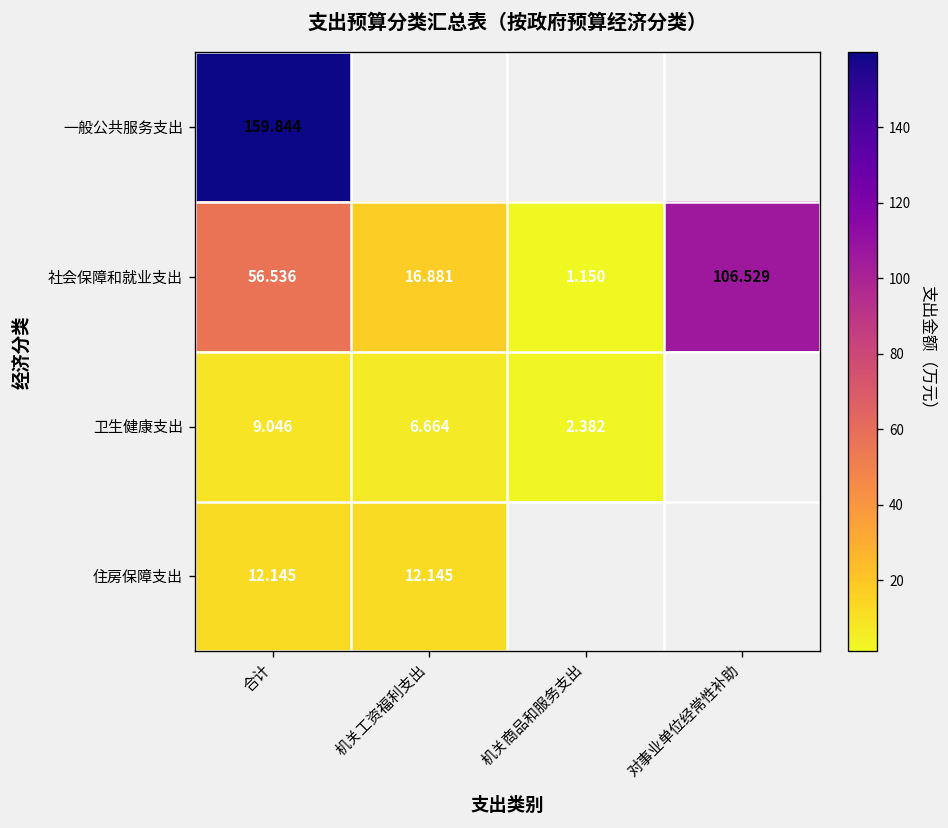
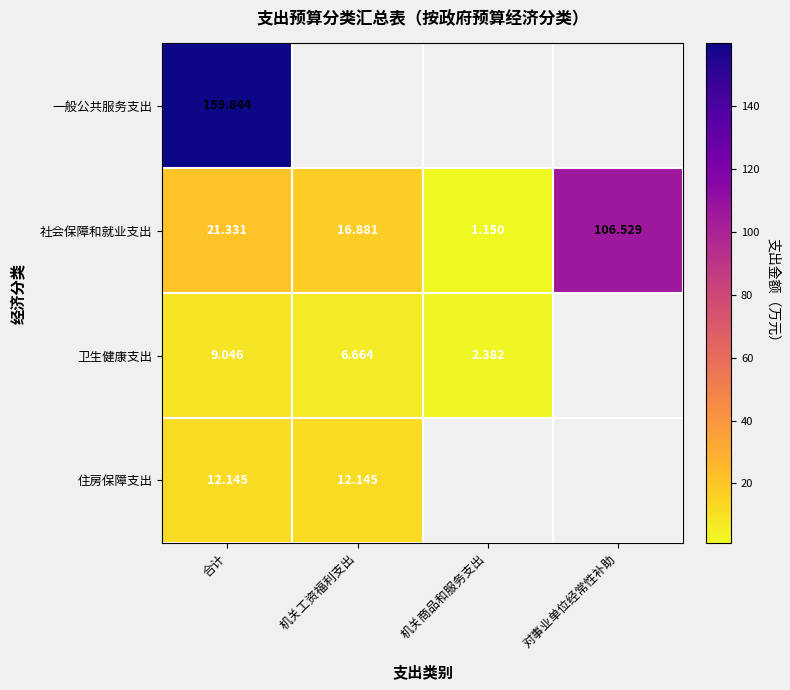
  {
    "一般公共服务支出": {
      "合计": 159.844
    },
    "社会保障和就业支出": {
-     "合计": 56.536,
+     "合计": 21.331,
      "机关工资福利支出": 16.881,
      "机关商品和服务支出": 1.150,
      "对事业单位经常性补助": 106.529
    },
    "卫生健康支出": {
      "合计": 9.046,
      "机关工资福利支出": 6.664,
      "机关商品和服务支出": 2.382
    },
    "住房保障支出": {
      "合计": 12.145,
      "机关工资福利支出": 12.145
    }
  }
